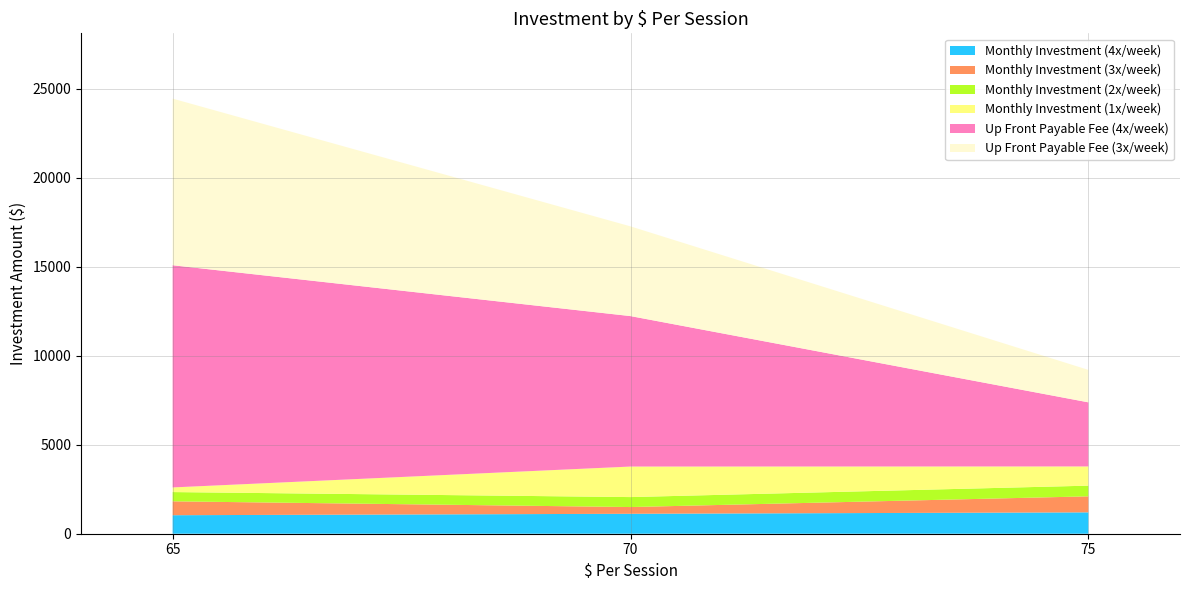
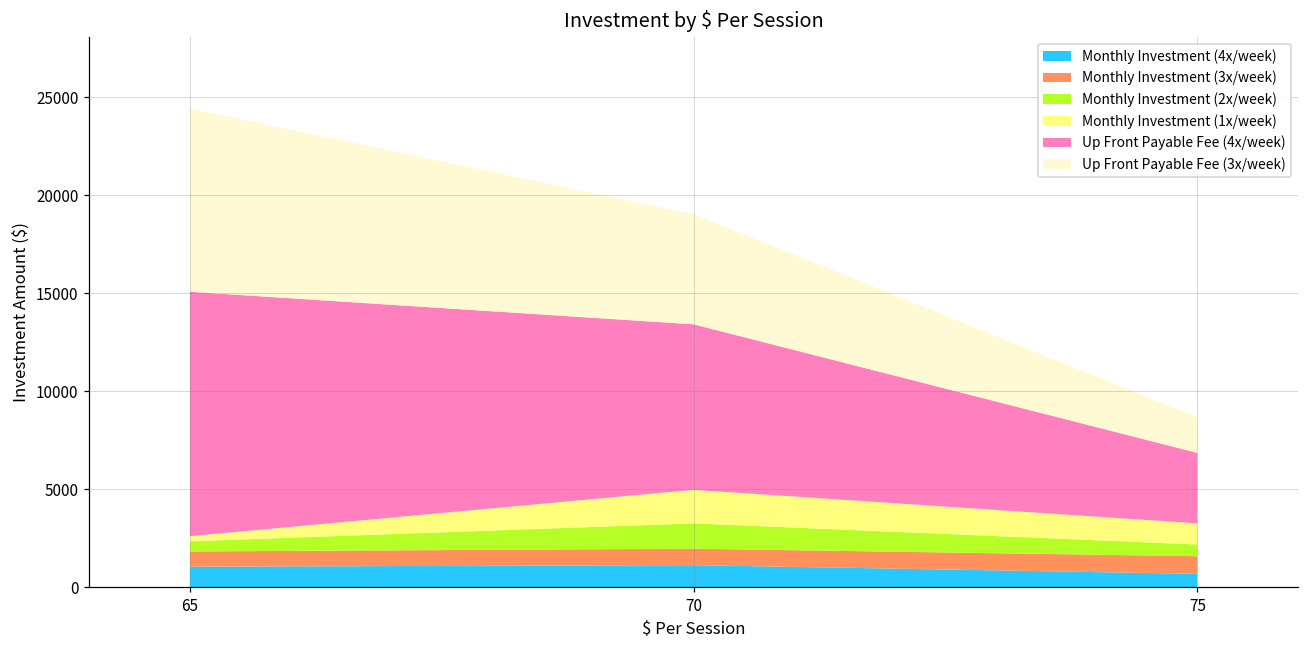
  {
    "Monthly Investment (4x/week)": {
      "65": 1000,
      "70": 1100,
-     "75": 1200
+     "75": 700
    },
    "Monthly Investment (3x/week)": {
      "65": 800,
-     "70": 400,
+     "70": 800,
      "75": 900
    },
    "Monthly Investment (2x/week)": {
      "65": 500,
-     "70": 600,
+     "70": 1300,
      "75": 600
    },
    "Monthly Investment (1x/week)": {
      "65": 300,
      "70": 1700,
      "75": 1100
    },
    "Up Front Payable Fee (4x/week)": {
      "65": 12500,
      "70": 8500,
      "75": 3600
    },
    "Up Front Payable Fee (3x/week)": {
      "65": 9400,
-     "70": 5000,
+     "70": 5600,
      "75": 1800
    }
  }
